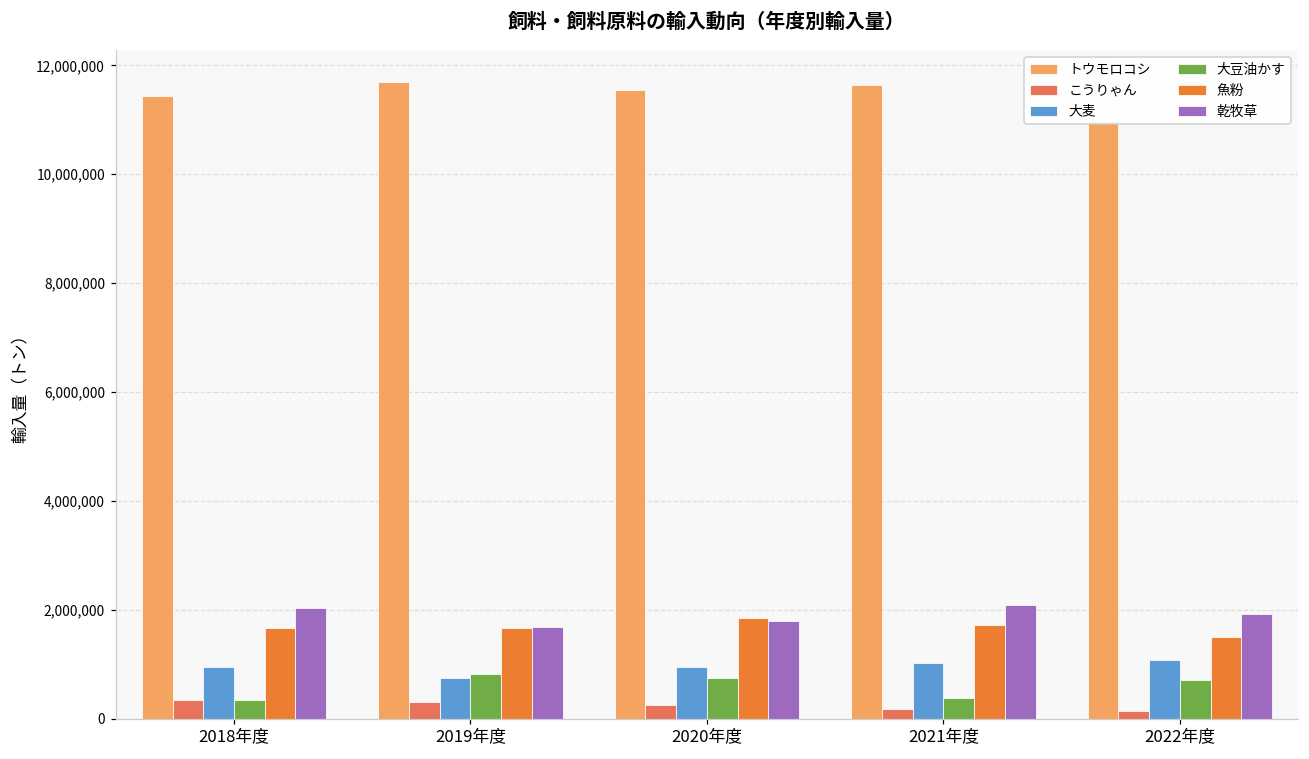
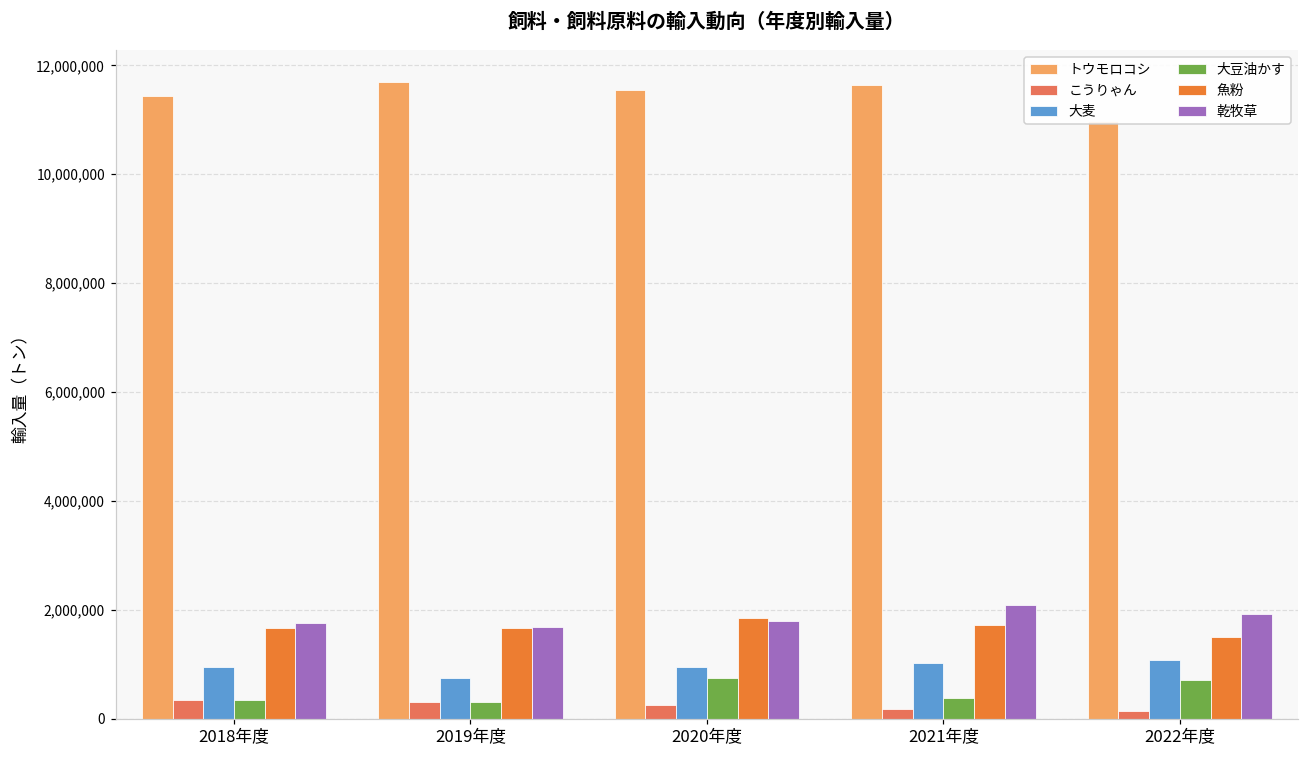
  {
    "大麦": {
      "2018年度": "1,000,000",
      "2019年度": "700,000",
      "2020年度": "1,000,000",
      "2021年度": "1,000,000",
      "2022年度": "1,100,000"
    },
    "大豆油かす": {
      "2018年度": "300,000",
-     "2019年度": "800,000",
+     "2019年度": "300,000",
      "2020年度": "700,000",
      "2021年度": "400,000",
      "2022年度": "700,000"
    },
    "乾牧草": {
-     "2018年度": "2,000,000",
+     "2018年度": "1,800,000",
      "2019年度": "1,700,000",
      "2020年度": "1,800,000",
      "2021年度": "2,100,000",
      "2022年度": "1,900,000"
    }
  }
